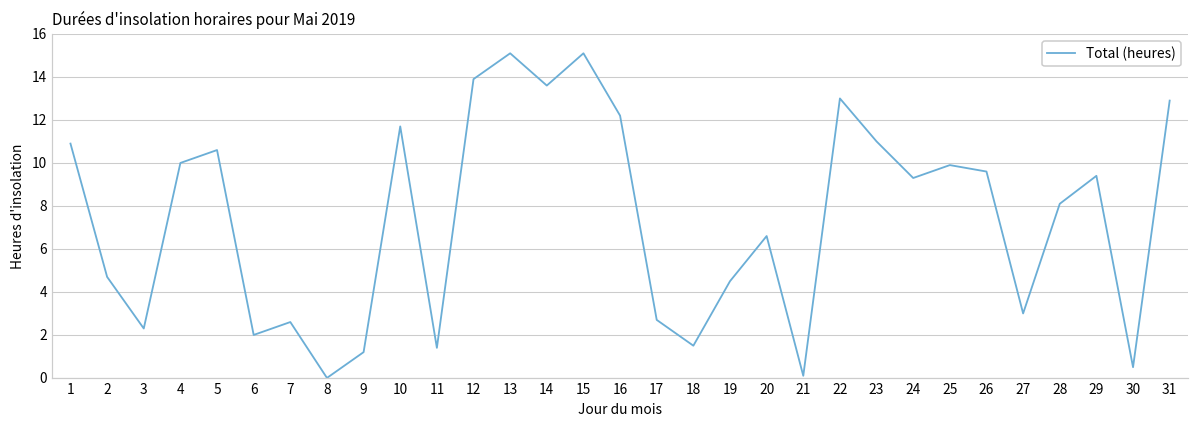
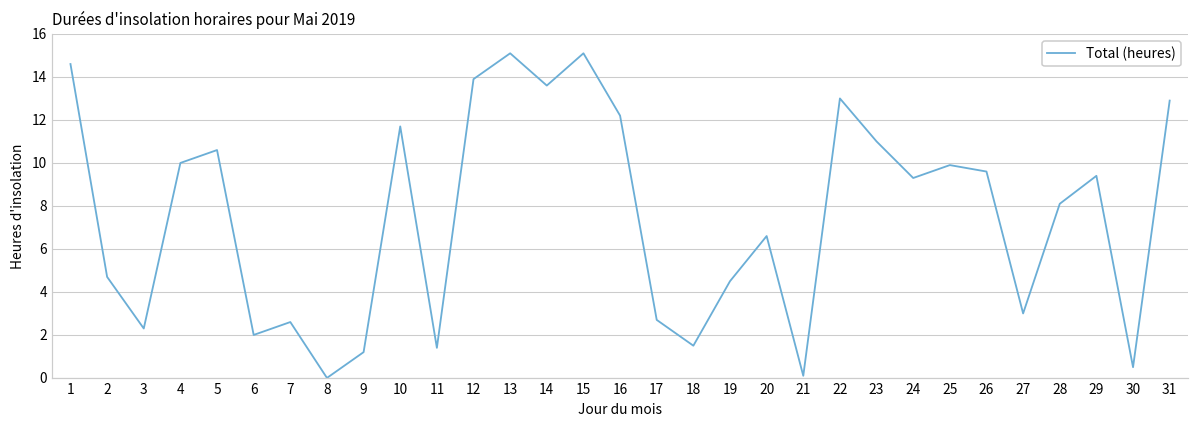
  {
-   "1": 10.9,
+   "1": 14.6,
    "2": 4.7,
    "3": 2.3,
    "4": 10.0,
    "5": 10.6,
    "6": 2.0,
    "7": 2.6,
    "8": 0.0,
    "9": 1.2,
    "10": 11.7,
    "11": 1.4,
    "12": 13.9,
    "13": 15.1,
    "14": 13.6,
    "15": 15.1,
    "16": 12.2,
    "17": 2.7,
    "18": 1.5,
    "19": 4.5,
    "20": 6.6,
    "21": 0.1,
    "22": 13.0,
    "23": 11.0,
    "24": 9.3,
    "25": 9.9,
    "26": 9.6,
    "27": 3.0,
    "28": 8.1,
    "29": 9.4,
    "30": 0.5,
    "31": 12.9
  }
